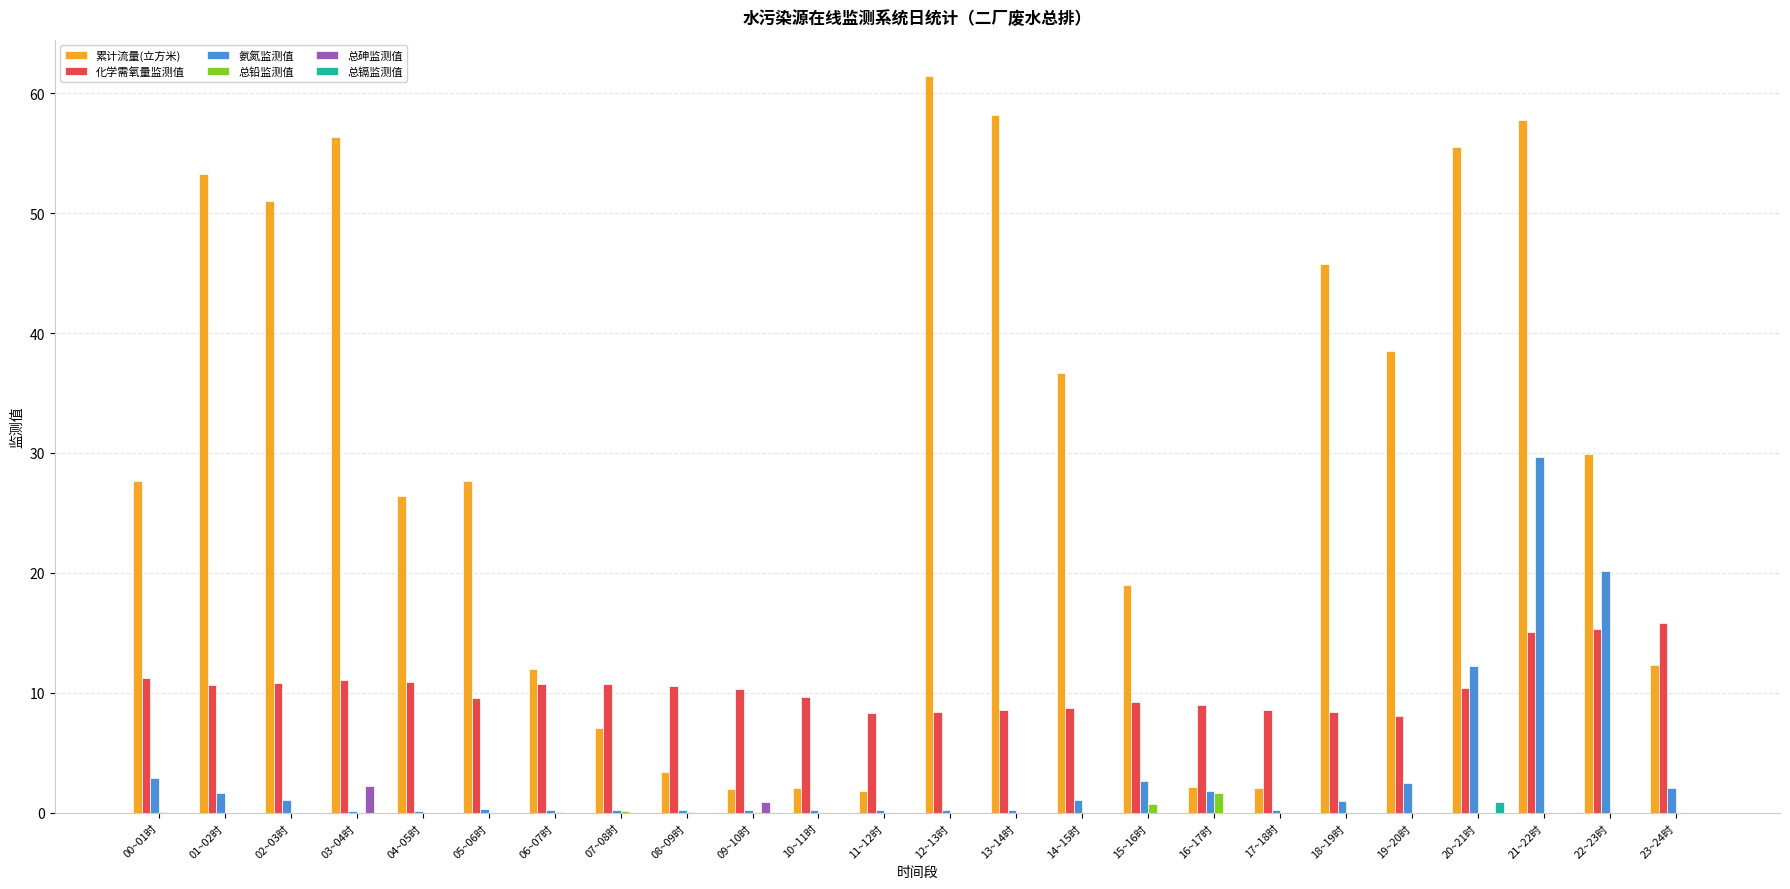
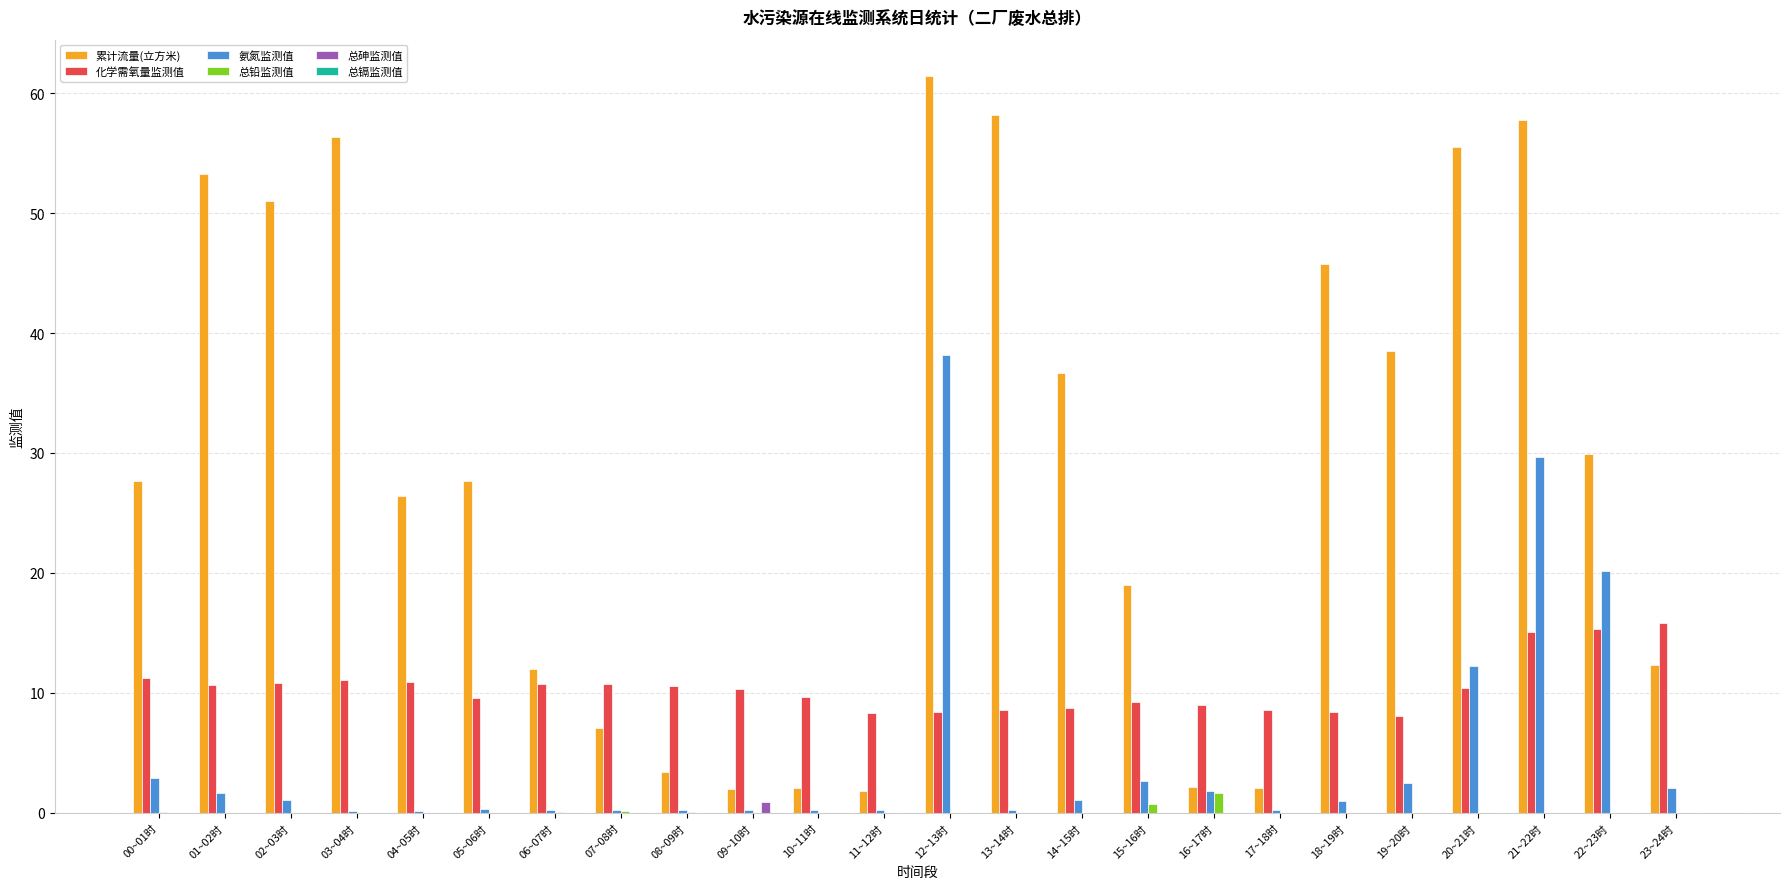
  {
    "累计流量(立方米)": {
      "00~01时": 27.7,
      "01~02时": 53.3,
      "02~03时": 51.0,
      "03~04时": 56.3,
      "04~05时": 26.4,
      "05~06时": 27.7,
      "06~07时": 12.0,
      "07~08时": 7.0,
      "08~09时": 3.4,
      "09~10时": 1.9,
      "10~11时": 2.1,
      "11~12时": 1.8,
      "12~13时": 61.4,
      "13~14时": 58.1,
      "14~15时": 36.7,
      "15~16时": 19.0,
      "16~17时": 2.2,
      "17~18时": 2.1,
      "18~19时": 45.7,
      "19~20时": 38.5,
      "20~21时": 55.5,
      "21~22时": 57.7,
      "22~23时": 29.9,
      "23~24时": 12.3
    },
    "化学需氧量监测值": {
      "00~01时": 11.2,
      "01~02时": 10.7,
      "02~03时": 10.8,
      "03~04时": 11.0,
      "04~05时": 11.0,
      "05~06时": 9.6,
      "06~07时": 10.8,
      "07~08时": 10.8,
      "08~09时": 10.6,
      "09~10时": 10.3,
      "10~11时": 9.6,
      "11~12时": 8.3,
      "12~13时": 8.4,
      "13~14时": 8.6,
      "14~15时": 8.8,
      "15~16时": 9.2,
      "16~17时": 9.0,
      "17~18时": 8.6,
      "18~19时": 8.4,
      "19~20时": 8.1,
      "20~21时": 10.4,
      "21~22时": 15.1,
      "22~23时": 15.3,
      "23~24时": 15.8
    },
    "氨氮监测值": {
      "00~01时": 2.9,
      "01~02时": 1.6,
      "02~03时": 1.1,
      "05~06时": 0.3,
      "06~07时": 0.3,
      "07~08时": 0.2,
      "08~09时": 0.2,
      "09~10时": 0.3,
      "10~11时": 0.3,
      "11~12时": 0.3,
-     "12~13时": 0.3,
+     "12~13时": 38.2,
      "13~14时": 0.2,
      "14~15时": 1.1,
      "15~16时": 2.6,
      "16~17时": 1.8,
      "17~18时": 0.2,
      "18~19时": 1.0,
      "19~20时": 2.5,
      "20~21时": 12.3,
      "21~22时": 29.7,
      "22~23时": 20.2,
      "23~24时": 2.0
    },
    "总铅监测值": {
      "15~16时": 0.7,
      "16~17时": 1.7
    },
    "总砷监测值": {
-     "03~04时": 2.3,
+     "03~04时": 0.0,
      "09~10时": 0.9
    },
    "总镉监测值": {
-     "20~21时": 0.9
+     "20~21时": 0.0
    }
  }
